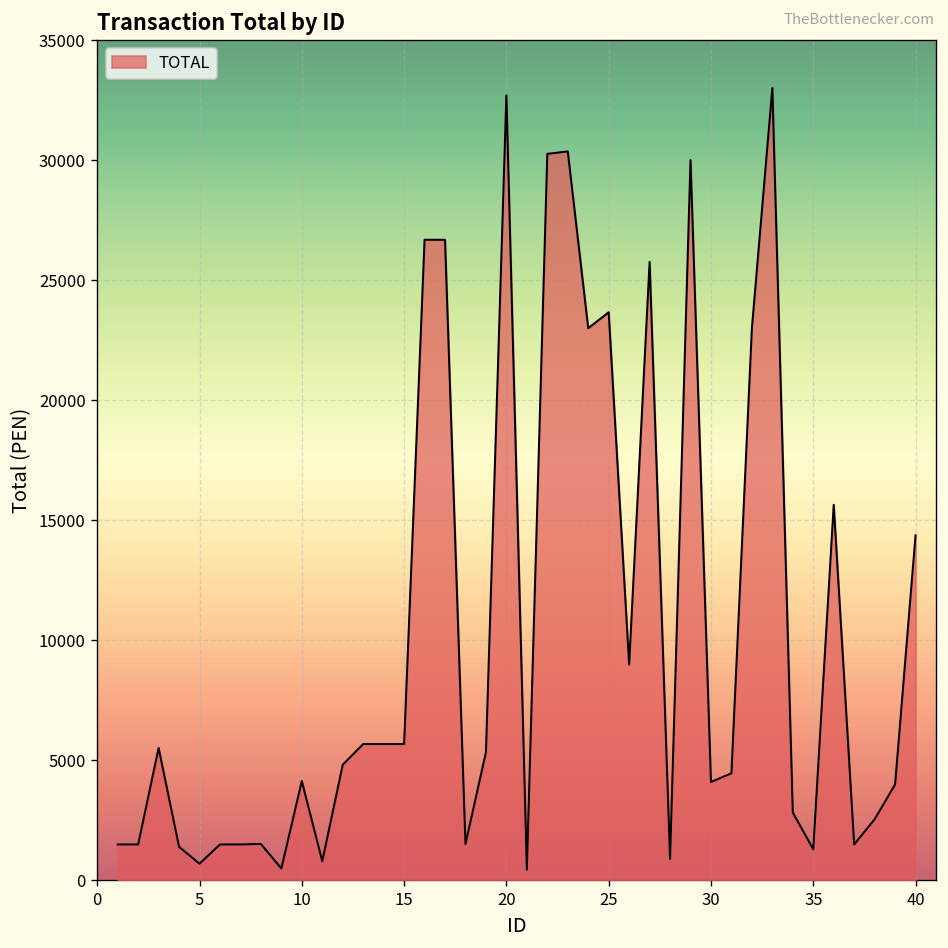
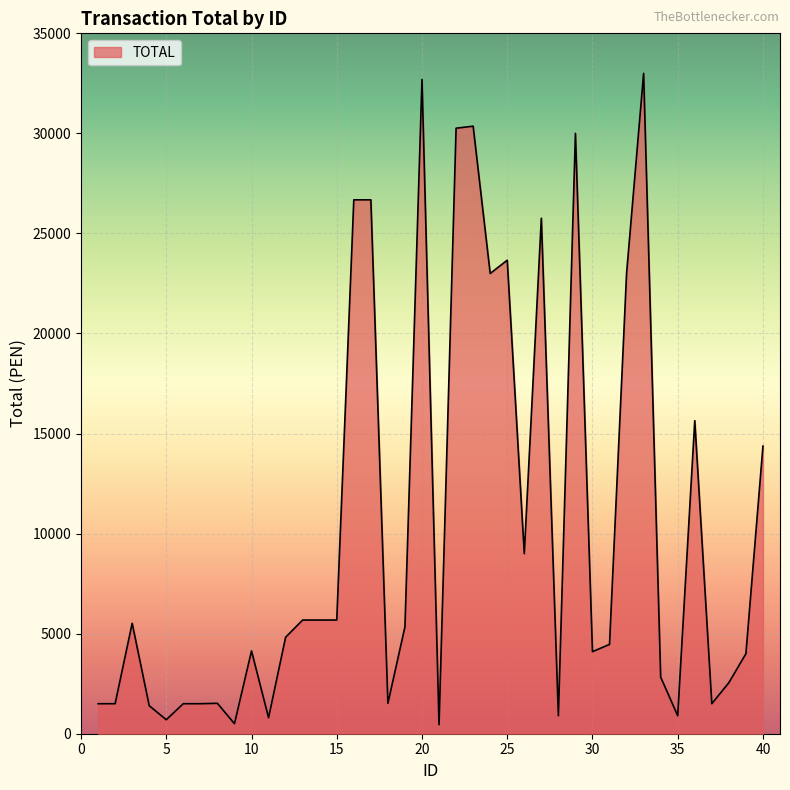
  {
    "5": 700,
    "10": 4100,
    "15": 5700,
    "20": 32700,
    "25": 23700,
    "30": 4100,
-   "35": 1300,
+   "35": 900,
    "40": 14400
  }
